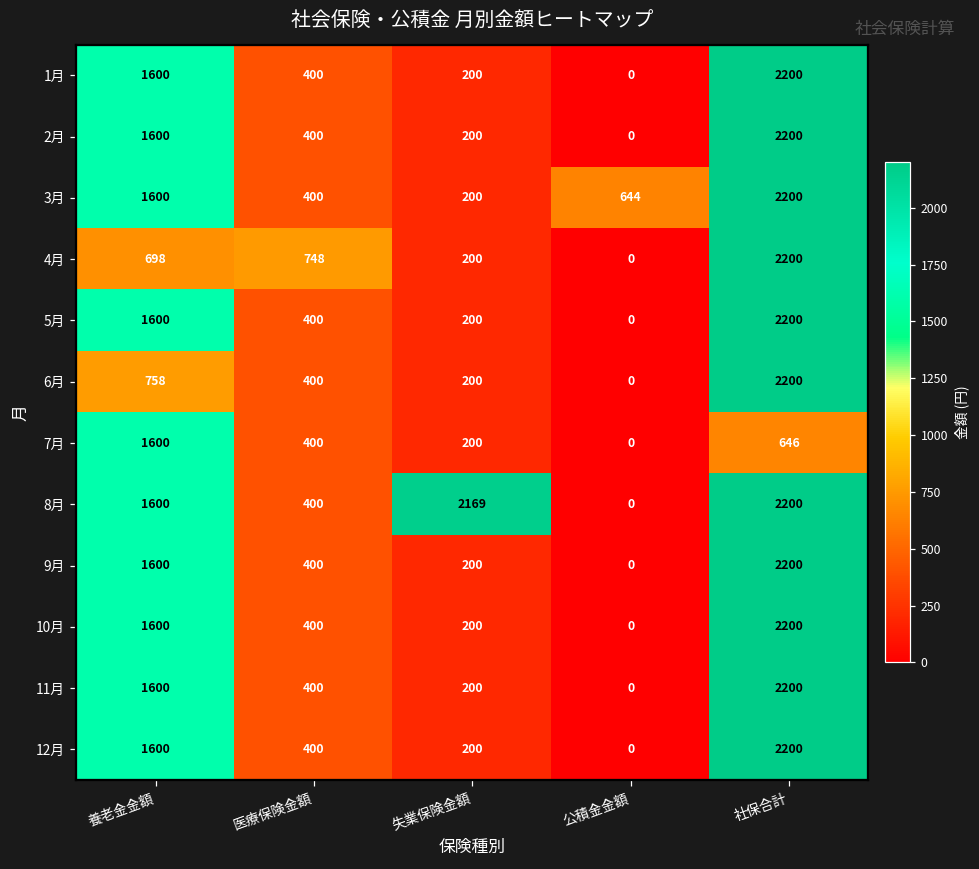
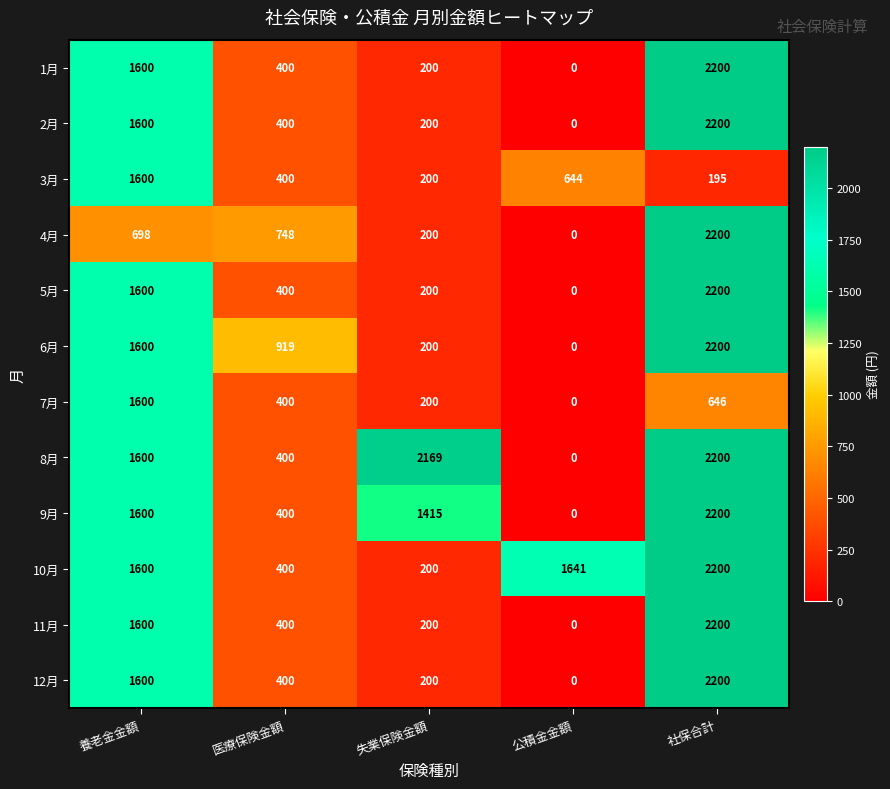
  {
    "1月": {
      "養老金金額": 1600,
      "医療保険金額": 400,
      "失業保険金額": 200,
      "公積金金額": 0,
      "社保合計": 2200
    },
    "2月": {
      "養老金金額": 1600,
      "医療保険金額": 400,
      "失業保険金額": 200,
      "公積金金額": 0,
      "社保合計": 2200
    },
    "3月": {
      "養老金金額": 1600,
      "医療保険金額": 400,
      "失業保険金額": 200,
      "公積金金額": 644,
-     "社保合計": 2200
+     "社保合計": 195
    },
    "4月": {
      "養老金金額": 698,
      "医療保険金額": 748,
      "失業保険金額": 200,
      "公積金金額": 0,
      "社保合計": 2200
    },
    "5月": {
      "養老金金額": 1600,
      "医療保険金額": 400,
      "失業保険金額": 200,
      "公積金金額": 0,
      "社保合計": 2200
    },
    "6月": {
-     "養老金金額": 758,
-     "医療保険金額": 400,
+     "養老金金額": 1600,
+     "医療保険金額": 919,
      "失業保険金額": 200,
      "公積金金額": 0,
      "社保合計": 2200
    },
    "7月": {
      "養老金金額": 1600,
      "医療保険金額": 400,
      "失業保険金額": 200,
      "公積金金額": 0,
      "社保合計": 646
    },
    "8月": {
      "養老金金額": 1600,
      "医療保険金額": 400,
      "失業保険金額": 2169,
      "公積金金額": 0,
      "社保合計": 2200
    },
    "9月": {
      "養老金金額": 1600,
      "医療保険金額": 400,
-     "失業保険金額": 200,
+     "失業保険金額": 1415,
      "公積金金額": 0,
      "社保合計": 2200
    },
    "10月": {
      "養老金金額": 1600,
      "医療保険金額": 400,
      "失業保険金額": 200,
-     "公積金金額": 0,
+     "公積金金額": 1641,
      "社保合計": 2200
    },
    "11月": {
      "養老金金額": 1600,
      "医療保険金額": 400,
      "失業保険金額": 200,
      "公積金金額": 0,
      "社保合計": 2200
    },
    "12月": {
      "養老金金額": 1600,
      "医療保険金額": 400,
      "失業保険金額": 200,
      "公積金金額": 0,
      "社保合計": 2200
    }
  }
